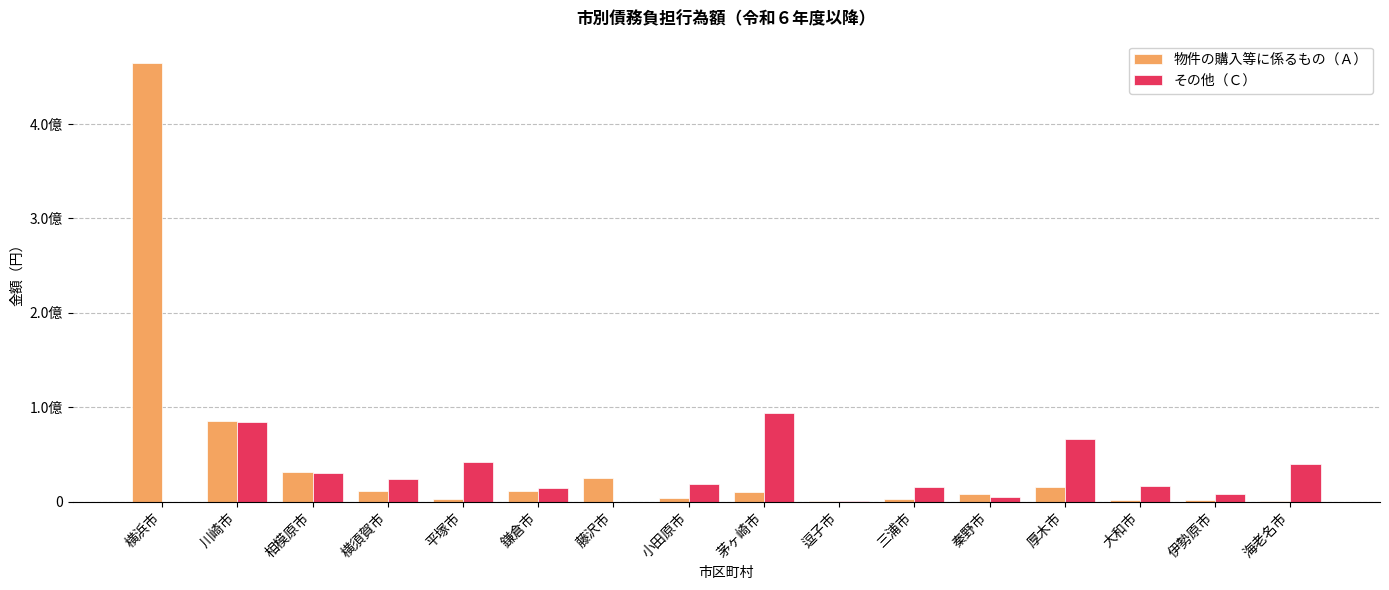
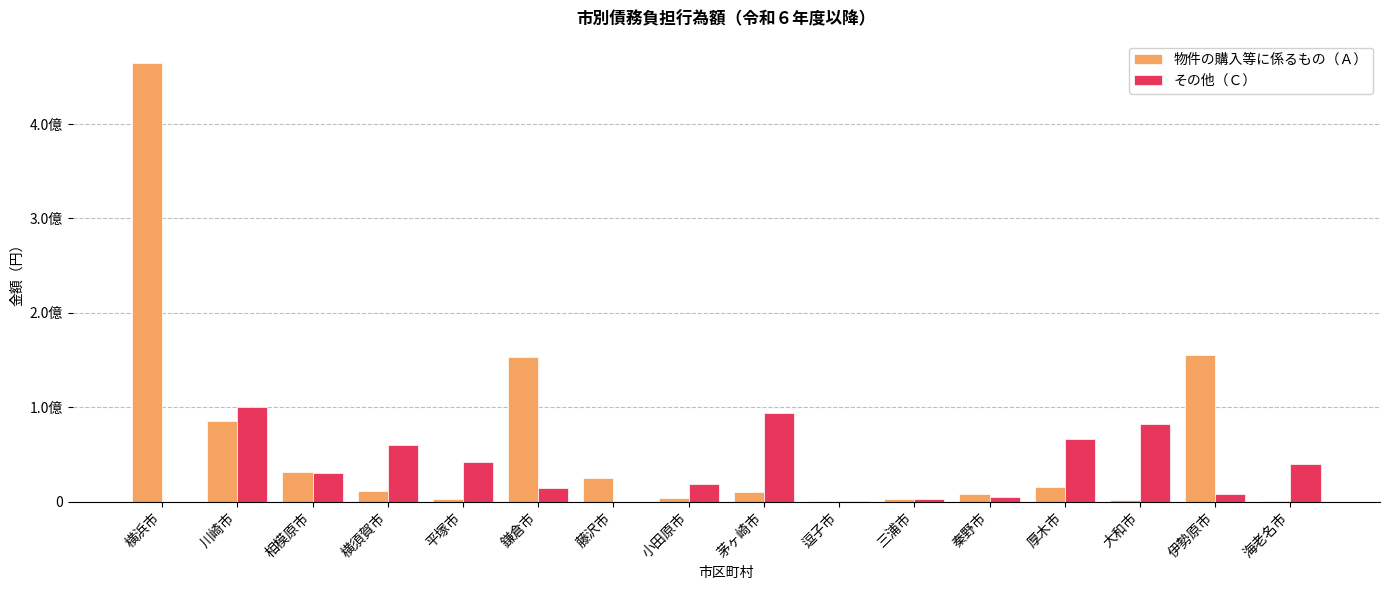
  {
    "物件の購入等に係るもの（Ａ）": {
      "横浜市": "4.7億",
      "川崎市": "0.9億",
      "相模原市": "0.3億",
      "横須賀市": "0.1億",
      "平塚市": "0.0億",
-     "鎌倉市": "0.1億",
+     "鎌倉市": "1.5億",
      "藤沢市": "0.2億",
      "小田原市": "0.0億",
      "茅ヶ崎市": "0.1億",
      "秦野市": "0.1億",
      "厚木市": "0.2億",
-     "伊勢原市": "0.0億"
+     "伊勢原市": "1.6億"
    },
    "その他（Ｃ）": {
      "横浜市": "0.0億",
-     "川崎市": "0.8億",
+     "川崎市": "1.0億",
      "相模原市": "0.3億",
-     "横須賀市": "0.2億",
+     "横須賀市": "0.6億",
      "平塚市": "0.4億",
      "鎌倉市": "0.1億",
      "藤沢市": "0.0億",
      "小田原市": "0.2億",
      "茅ヶ崎市": "0.9億",
-     "三浦市": "0.2億",
+     "三浦市": "0.0億",
      "秦野市": "0.0億",
      "厚木市": "0.7億",
-     "大和市": "0.2億",
+     "大和市": "0.8億",
      "伊勢原市": "0.1億",
      "海老名市": "0.4億"
    }
  }
